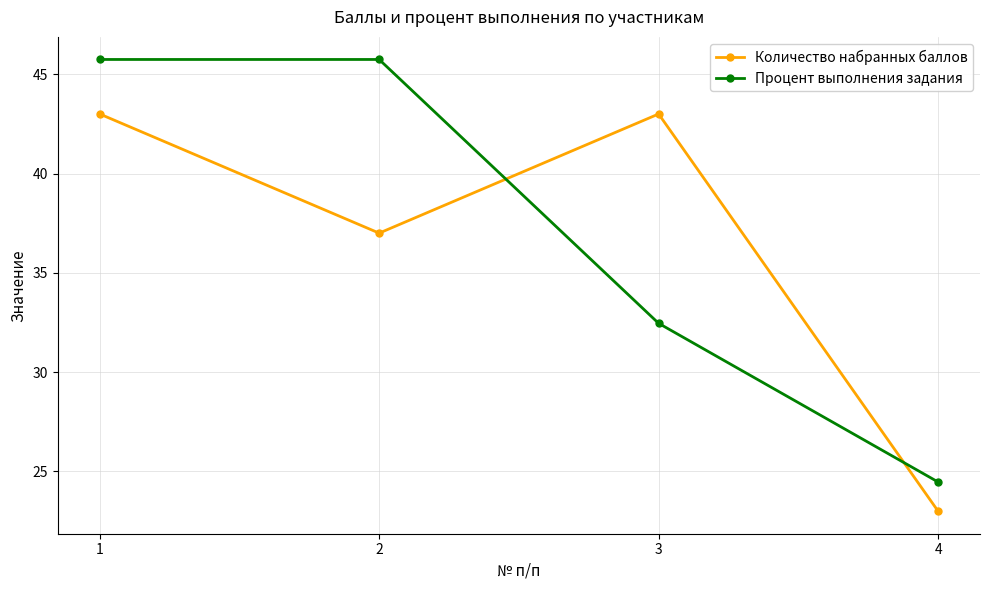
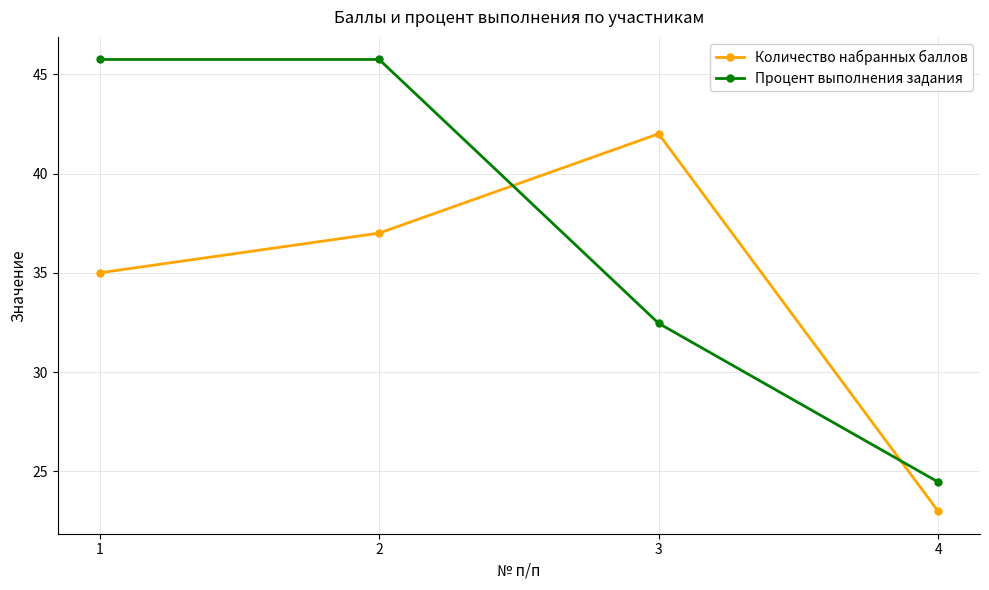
  {
    "Количество набранных баллов": {
-     "1": 43,
+     "1": 35,
      "2": 37,
-     "3": 43,
+     "3": 42,
      "4": 23
    },
    "Процент выполнения задания": {
      "1": 45.7,
      "2": 45.7,
      "3": 32.5,
      "4": 24.5
    }
  }
